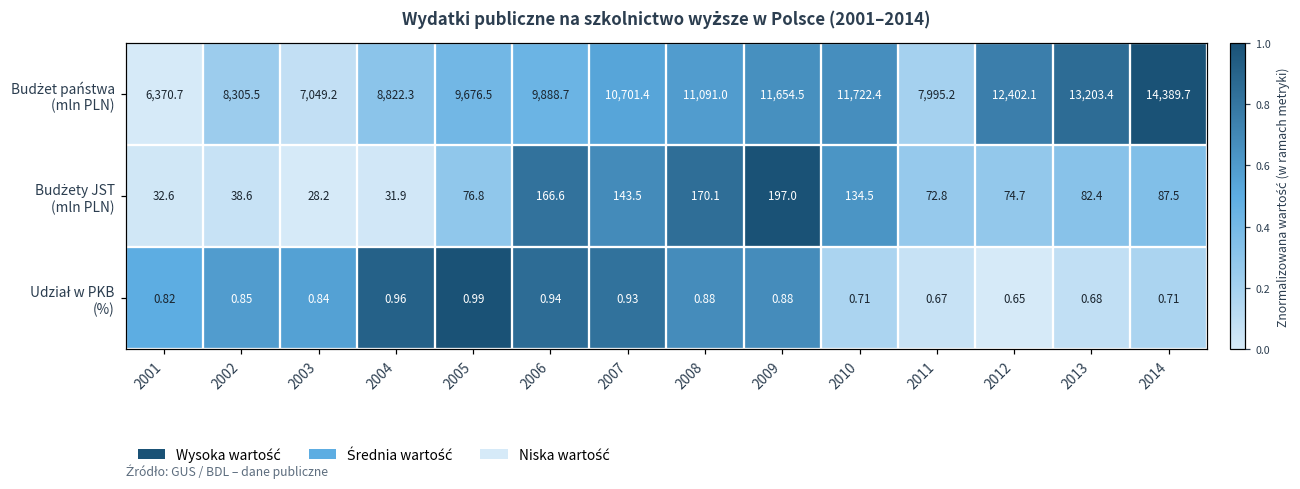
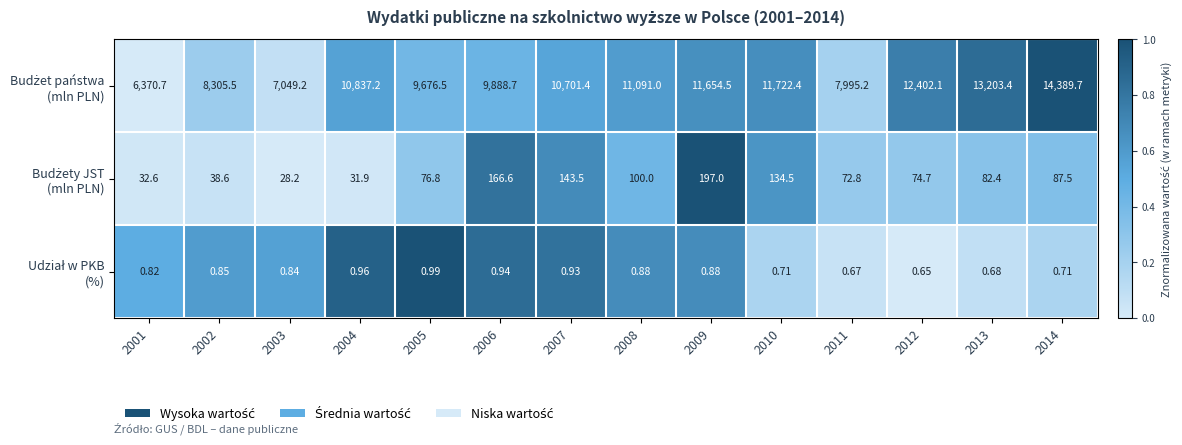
  {
    "Budżet państwa (mln PLN)": {
      "2001": "6,370.7",
      "2002": "8,305.5",
      "2003": "7,049.2",
-     "2004": "8,822.3",
+     "2004": "10,837.2",
      "2005": "9,676.5",
      "2006": "9,888.7",
      "2007": "10,701.4",
      "2008": "11,091.0",
      "2009": "11,654.5",
      "2010": "11,722.4",
      "2011": "7,995.2",
      "2012": "12,402.1",
      "2013": "13,203.4",
      "2014": "14,389.7"
    },
    "Budżety JST (mln PLN)": {
      "2001": "32.6",
      "2002": "38.6",
      "2003": "28.2",
      "2004": "31.9",
      "2005": "76.8",
      "2006": "166.6",
      "2007": "143.5",
-     "2008": "170.1",
+     "2008": "100.0",
      "2009": "197.0",
      "2010": "134.5",
      "2011": "72.8",
      "2012": "74.7",
      "2013": "82.4",
      "2014": "87.5"
    },
    "Udział w PKB (%)": {
      "2001": "0.82",
      "2002": "0.85",
      "2003": "0.84",
      "2004": "0.96",
      "2005": "0.99",
      "2006": "0.94",
      "2007": "0.93",
      "2008": "0.88",
      "2009": "0.88",
      "2010": "0.71",
      "2011": "0.67",
      "2012": "0.65",
      "2013": "0.68",
      "2014": "0.71"
    }
  }
